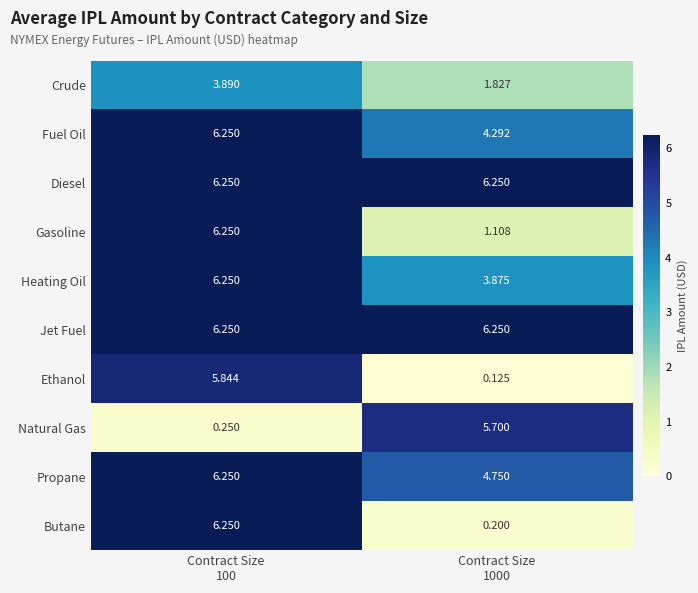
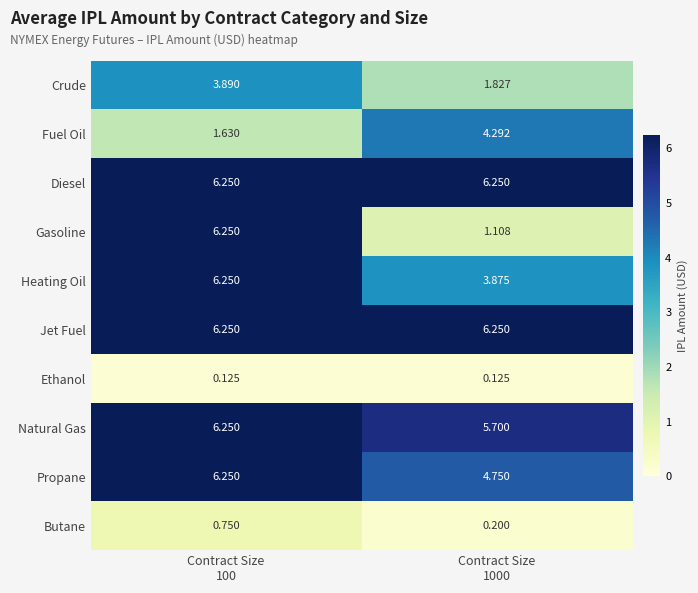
  {
    "Crude": {
      "Contract Size 100": 3.890,
      "Contract Size 1000": 1.827
    },
    "Fuel Oil": {
-     "Contract Size 100": 6.250,
+     "Contract Size 100": 1.630,
      "Contract Size 1000": 4.292
    },
    "Diesel": {
      "Contract Size 100": 6.250,
      "Contract Size 1000": 6.250
    },
    "Gasoline": {
      "Contract Size 100": 6.250,
      "Contract Size 1000": 1.108
    },
    "Heating Oil": {
      "Contract Size 100": 6.250,
      "Contract Size 1000": 3.875
    },
    "Jet Fuel": {
      "Contract Size 100": 6.250,
      "Contract Size 1000": 6.250
    },
    "Ethanol": {
-     "Contract Size 100": 5.844,
+     "Contract Size 100": 0.125,
      "Contract Size 1000": 0.125
    },
    "Natural Gas": {
-     "Contract Size 100": 0.250,
+     "Contract Size 100": 6.250,
      "Contract Size 1000": 5.700
    },
    "Propane": {
      "Contract Size 100": 6.250,
      "Contract Size 1000": 4.750
    },
    "Butane": {
-     "Contract Size 100": 6.250,
+     "Contract Size 100": 0.750,
      "Contract Size 1000": 0.200
    }
  }
